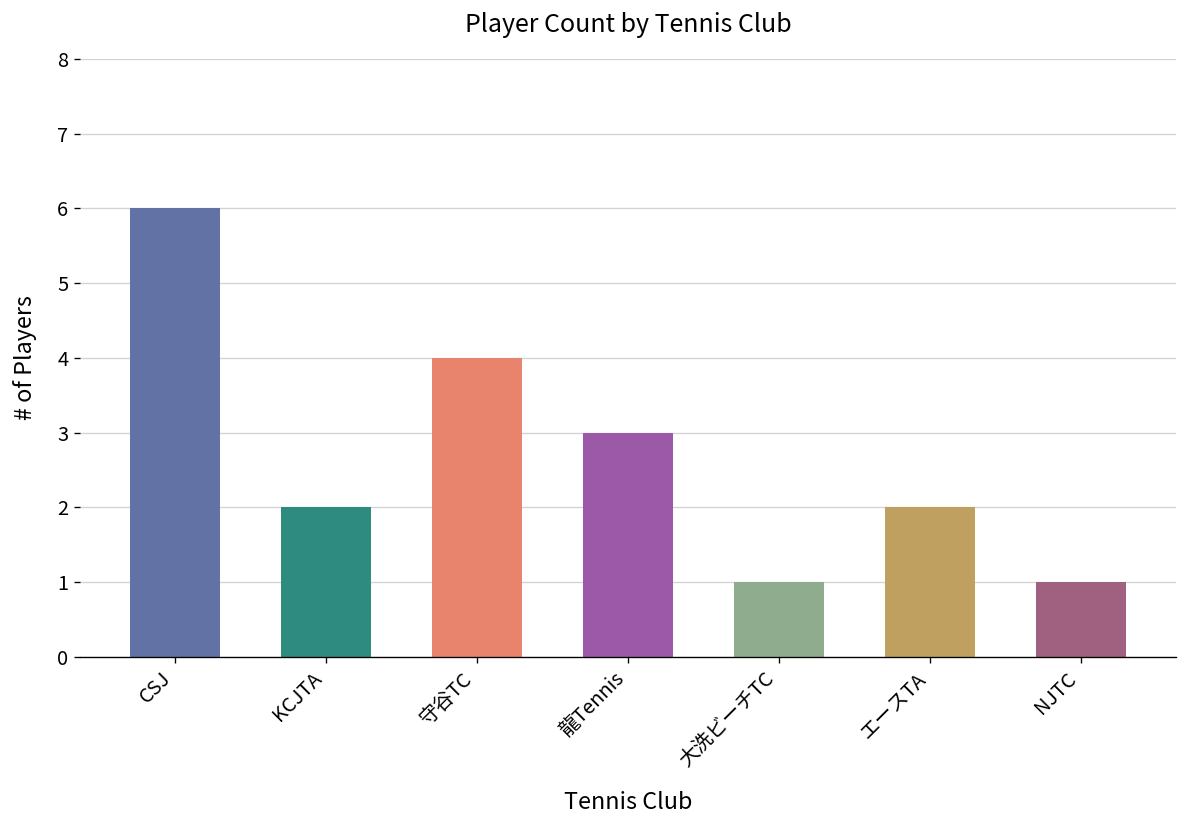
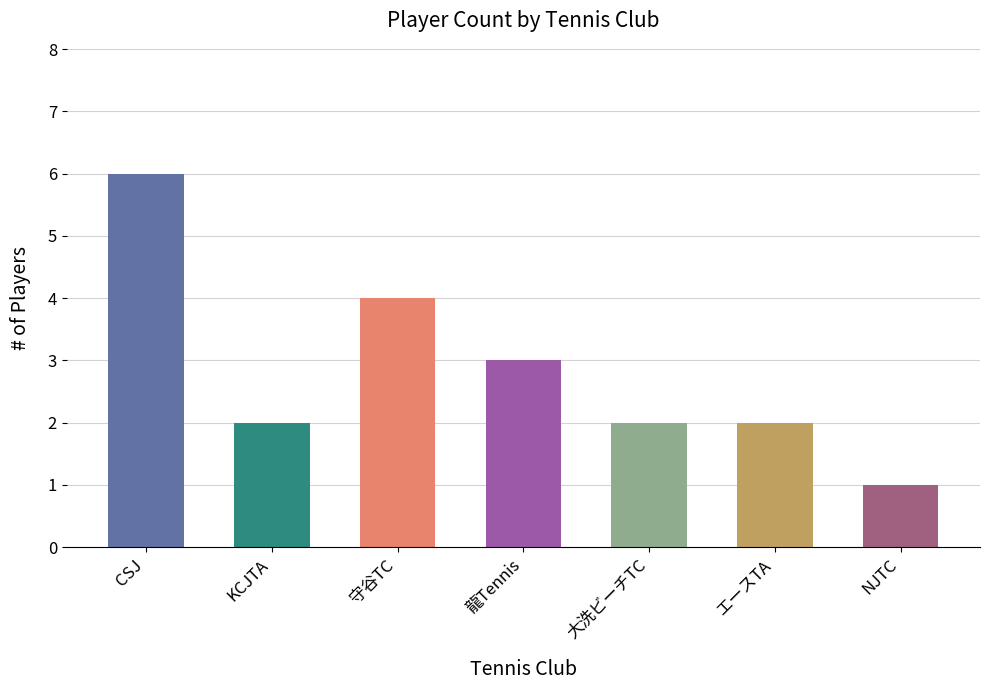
  {
    "CSJ": 6,
    "KCJTA": 2,
    "守谷TC": 4,
    "龍Tennis": 3,
-   "大洗ビーチTC": 1,
+   "大洗ビーチTC": 2,
    "エースTA": 2,
    "NJTC": 1
  }
